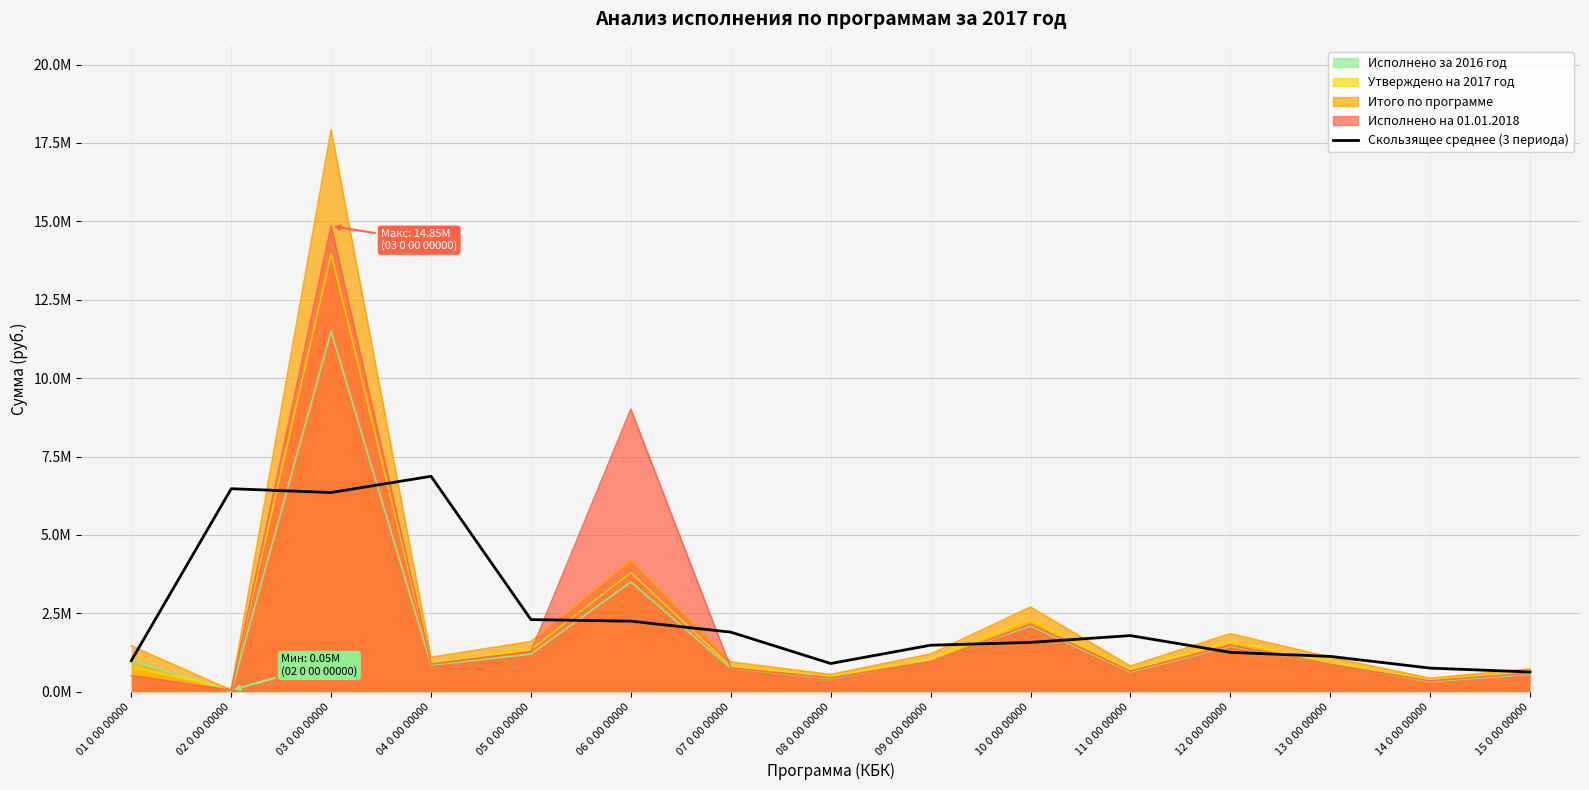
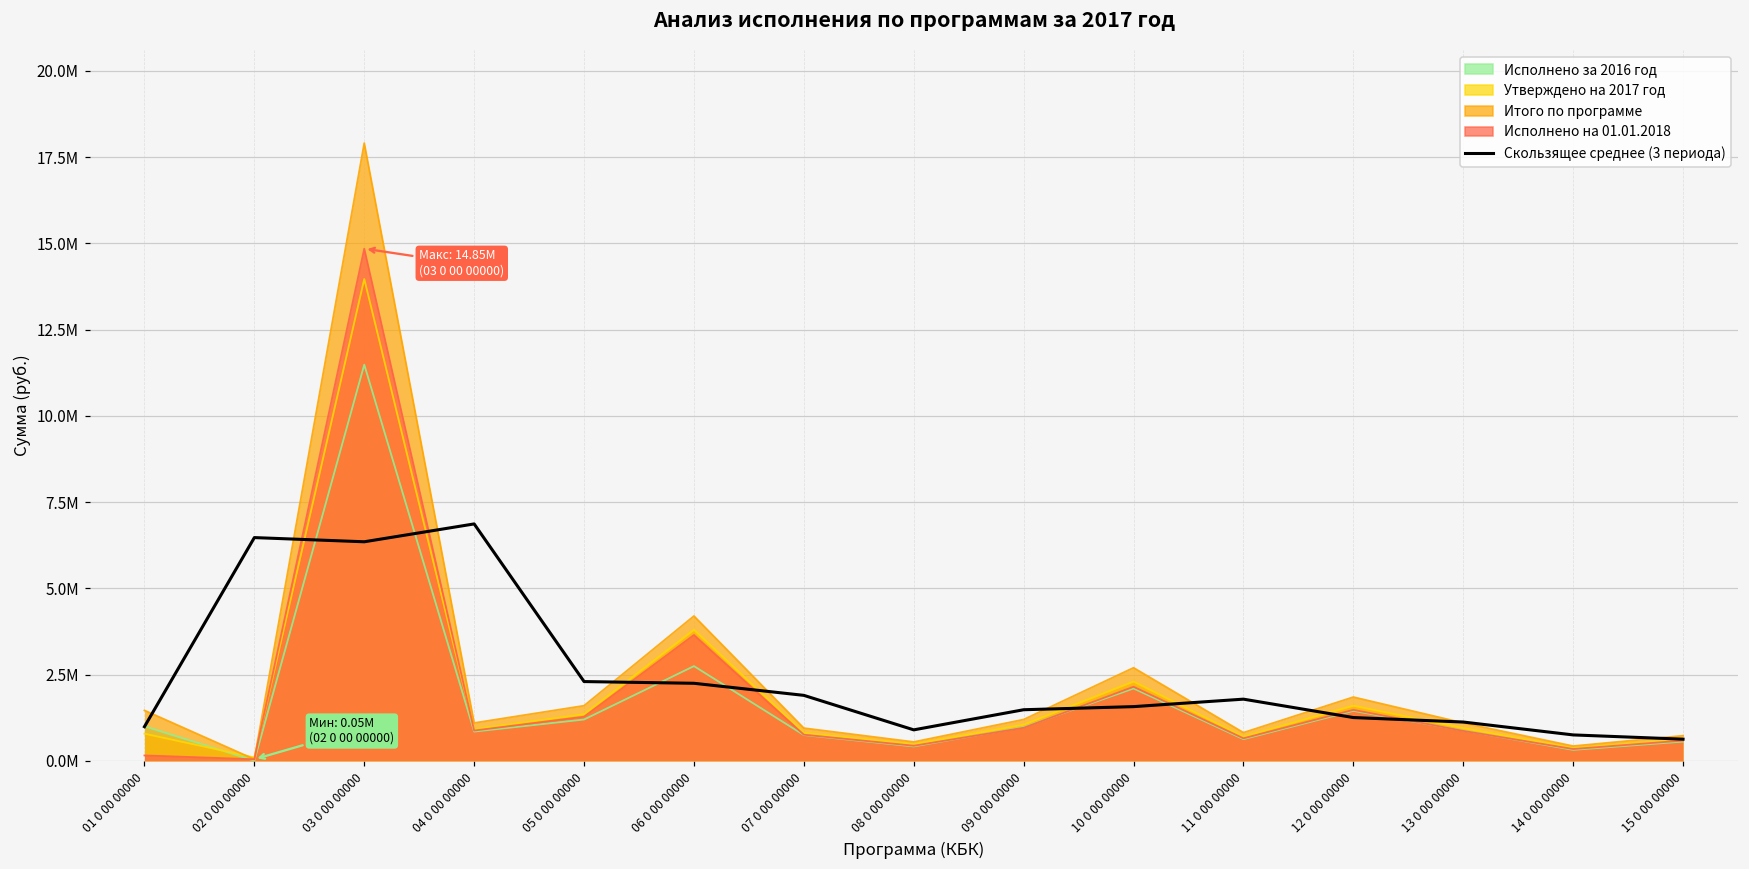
  {
    "Исполнено за 2016 год": {
      "03 0 00 00000": 11500000,
-     "06 0 00 00000": 3500000
+     "06 0 00 00000": 2700000
    },
    "Исполнено на 01.01.2018": {
-     "01 0 00 00000": 500000,
-     "06 0 00 00000": 9000000
+     "01 0 00 00000": 200000,
+     "06 0 00 00000": 3700000
    },
    "Скользящее среднее (3 периода)": {
      "02 0 00 00000": 6500000,
      "03 0 00 00000": 6400000,
      "04 0 00 00000": 6900000,
      "05 0 00 00000": 2300000,
      "06 0 00 00000": 2300000,
      "07 0 00 00000": 1900000,
      "08 0 00 00000": 900000,
      "09 0 00 00000": 1500000,
      "10 0 00 00000": 1600000,
      "11 0 00 00000": 1800000,
      "12 0 00 00000": 1300000,
      "14 0 00 00000": 800000
    }
  }
